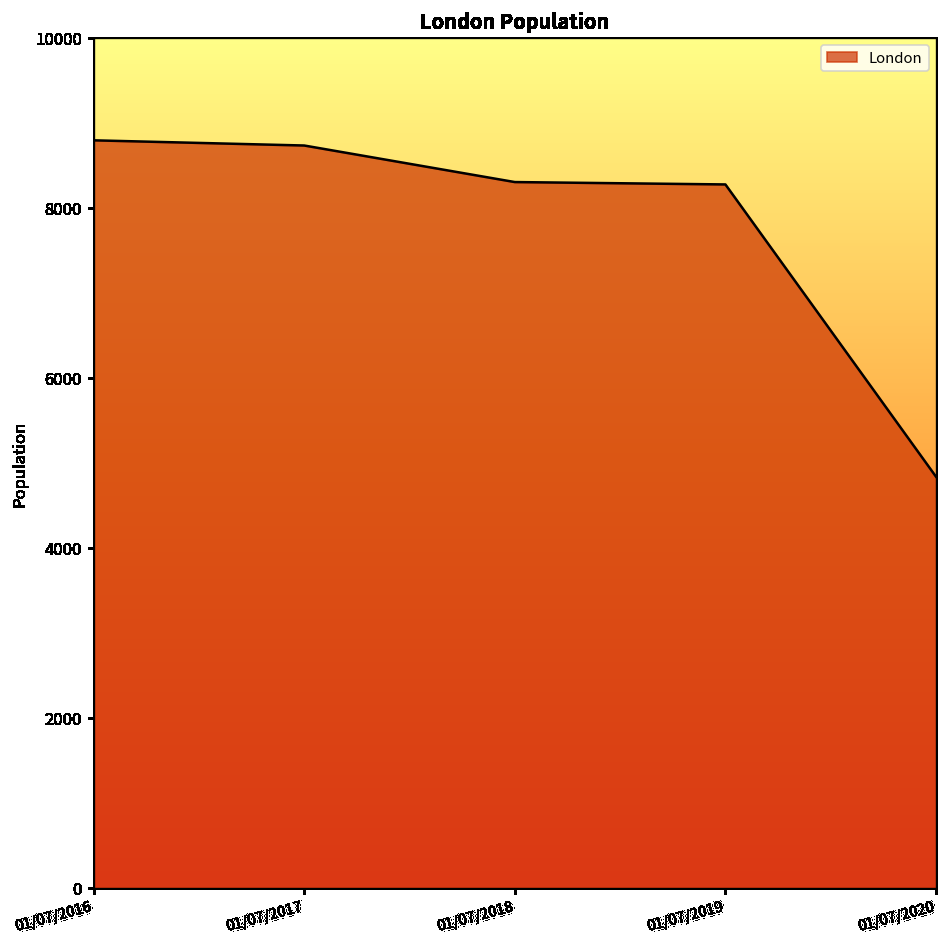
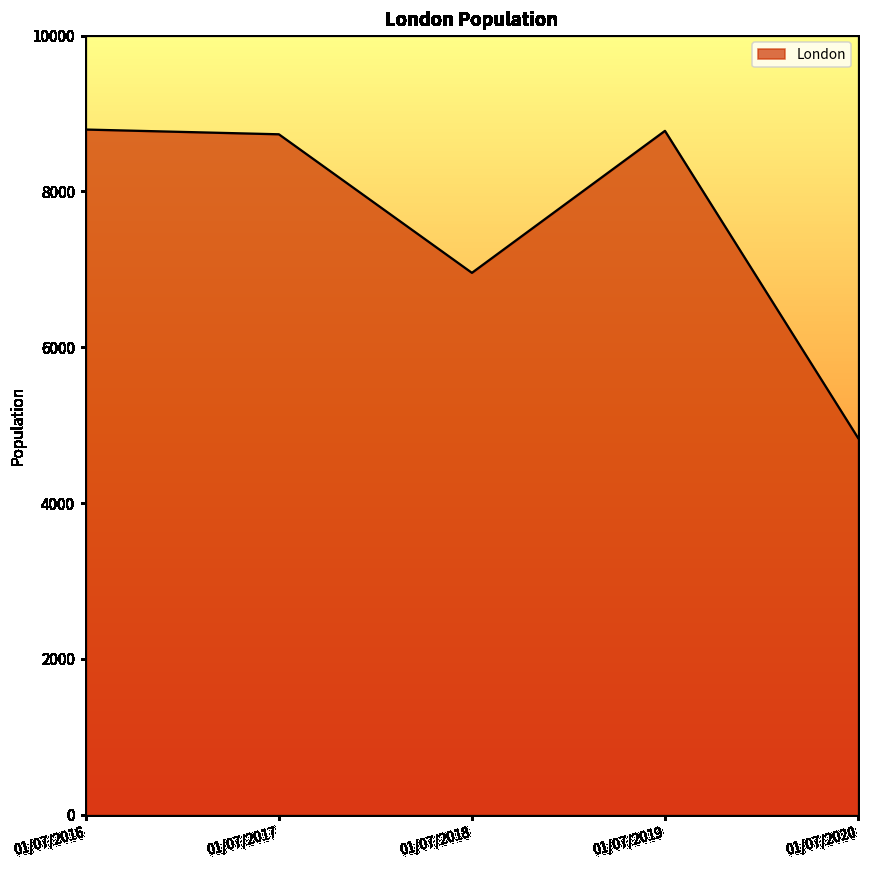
  {
    "01/07/2016": 8800,
    "01/07/2017": 8700,
-   "01/07/2018": 8300,
-   "01/07/2019": 8300,
+   "01/07/2018": 7000,
+   "01/07/2019": 8800,
    "01/07/2020": 4800
  }
